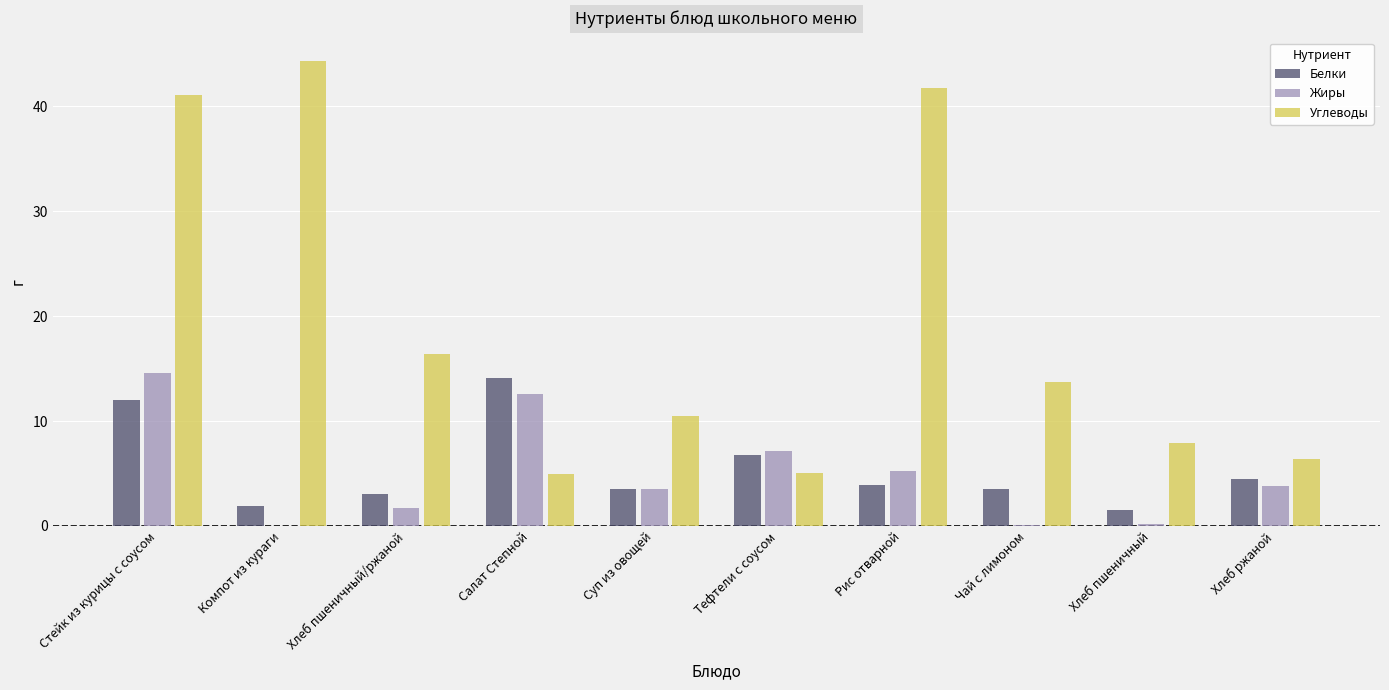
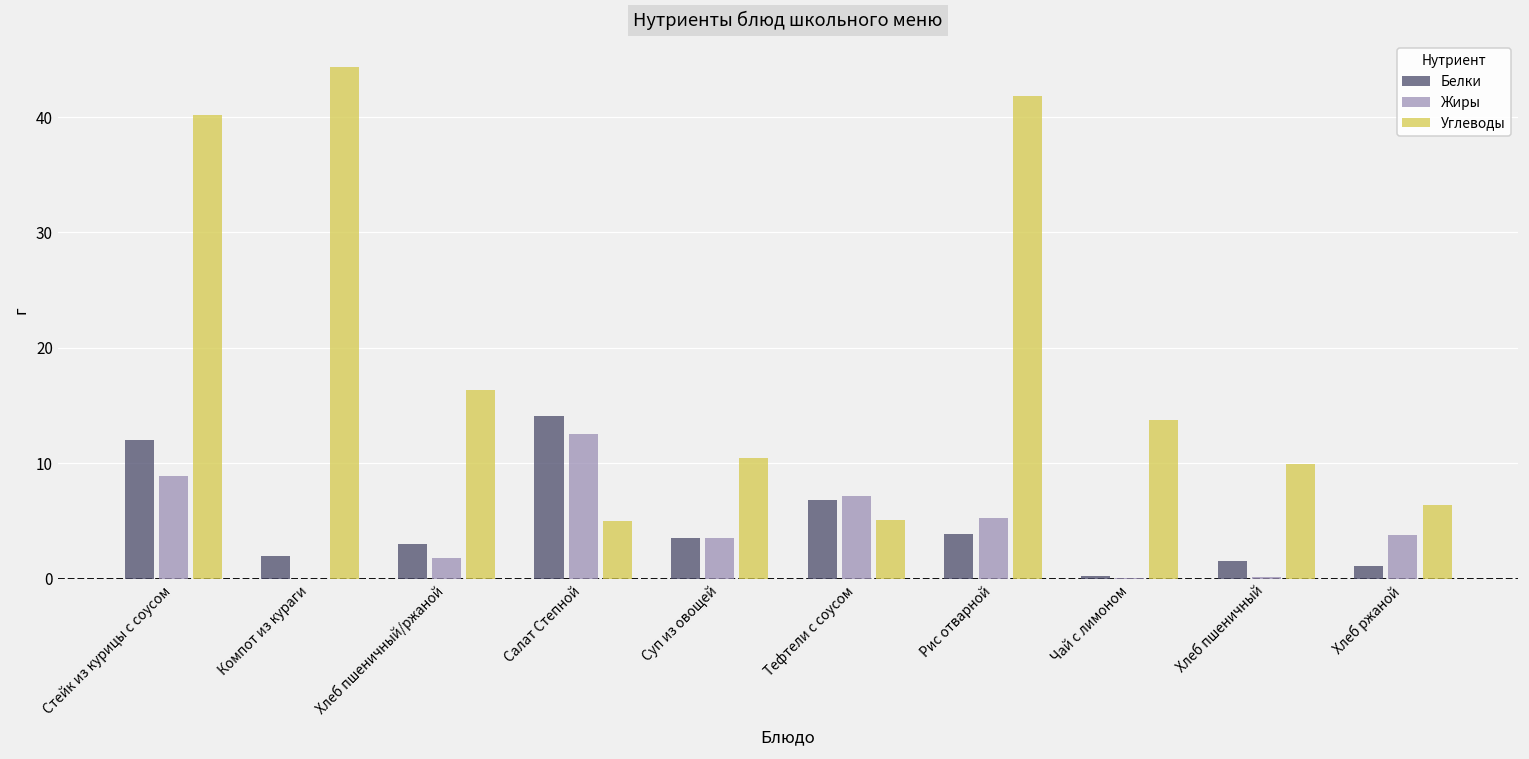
  {
    "Белки": {
      "Стейк из курицы с соусом": 12.0,
      "Компот из кураги": 1.9,
      "Хлеб пшеничный/ржаной": 3.0,
      "Салат Степной": 14.1,
      "Суп из овощей": 3.5,
      "Тефтели с соусом": 6.8,
      "Рис отварной": 3.9,
-     "Чай с лимоном": 3.5,
+     "Чай с лимоном": 0.2,
      "Хлеб пшеничный": 1.5,
-     "Хлеб ржаной": 4.5
+     "Хлеб ржаной": 1.1
    },
    "Жиры": {
-     "Стейк из курицы с соусом": 14.6,
+     "Стейк из курицы с соусом": 8.9,
      "Компот из кураги": 0.0,
      "Хлеб пшеничный/ржаной": 1.8,
      "Салат Степной": 12.5,
      "Суп из овощей": 3.5,
      "Тефтели с соусом": 7.1,
      "Рис отварной": 5.2,
      "Хлеб ржаной": 3.8
    },
    "Углеводы": {
-     "Стейк из курицы с соусом": 41.1,
+     "Стейк из курицы с соусом": 40.2,
      "Компот из кураги": 44.3,
      "Хлеб пшеничный/ржаной": 16.4,
      "Салат Степной": 5.0,
      "Суп из овощей": 10.5,
      "Тефтели с соусом": 5.1,
      "Рис отварной": 41.8,
      "Чай с лимоном": 13.8,
-     "Хлеб пшеничный": 7.9,
+     "Хлеб пшеничный": 9.9,
      "Хлеб ржаной": 6.4
    }
  }
